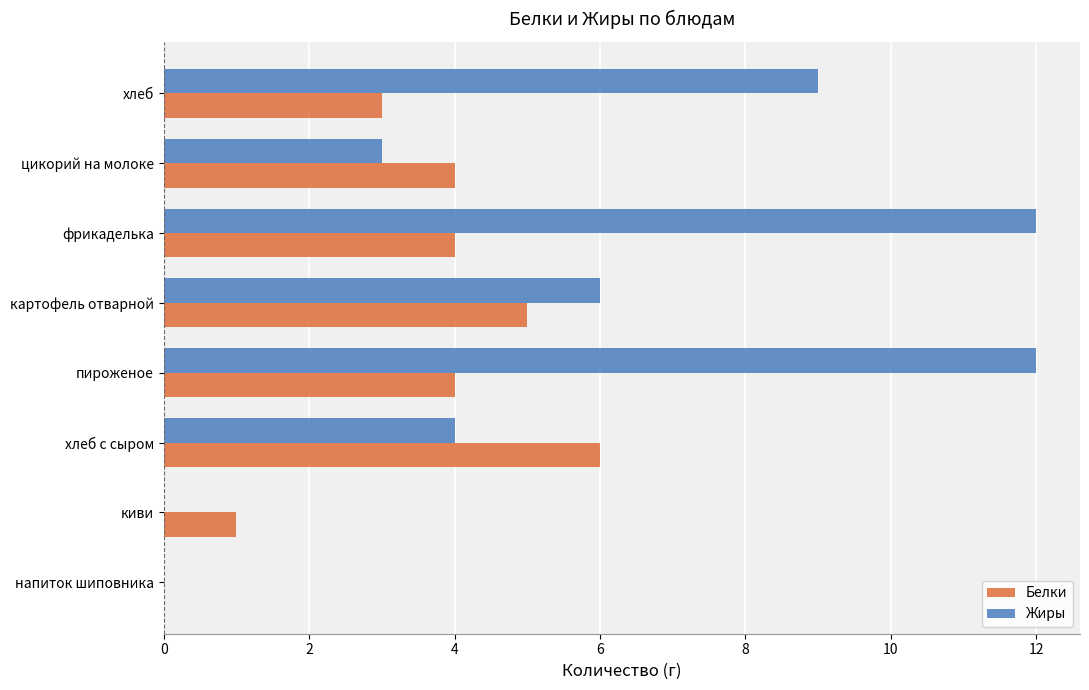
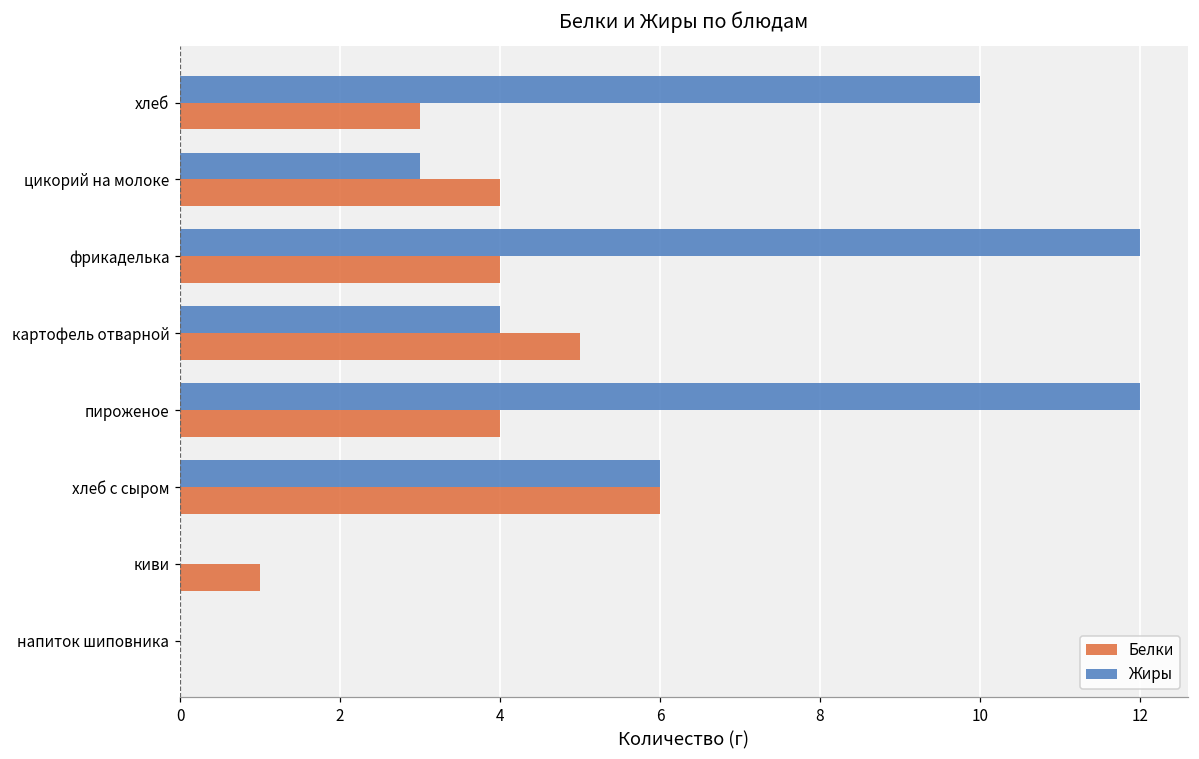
  {
    "Белки": {
      "хлеб": 3,
      "цикорий на молоке": 4,
      "фрикаделька": 4,
      "картофель отварной": 5,
      "пироженое": 4,
      "хлеб с сыром": 6,
      "киви": 1,
      "напиток шиповника": 0
    },
    "Жиры": {
-     "хлеб": 9,
+     "хлеб": 10,
      "цикорий на молоке": 3,
      "фрикаделька": 12,
-     "картофель отварной": 6,
+     "картофель отварной": 4,
      "пироженое": 12,
-     "хлеб с сыром": 4,
+     "хлеб с сыром": 6,
      "киви": 0,
      "напиток шиповника": 0
    }
  }
